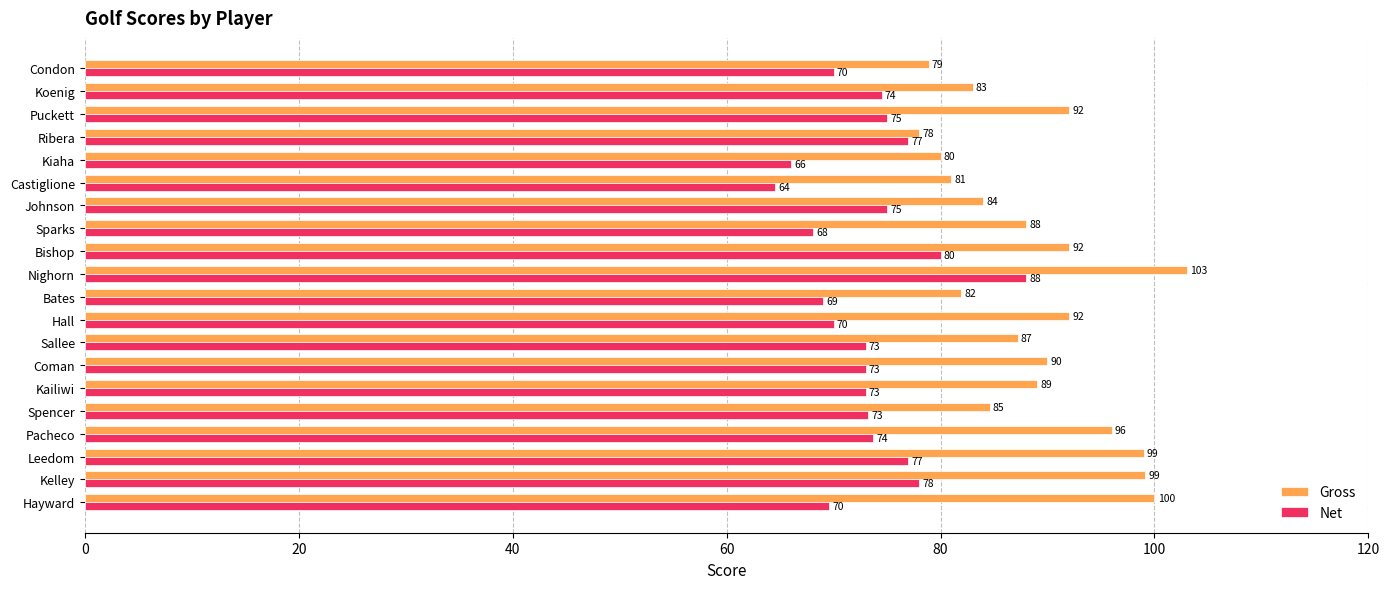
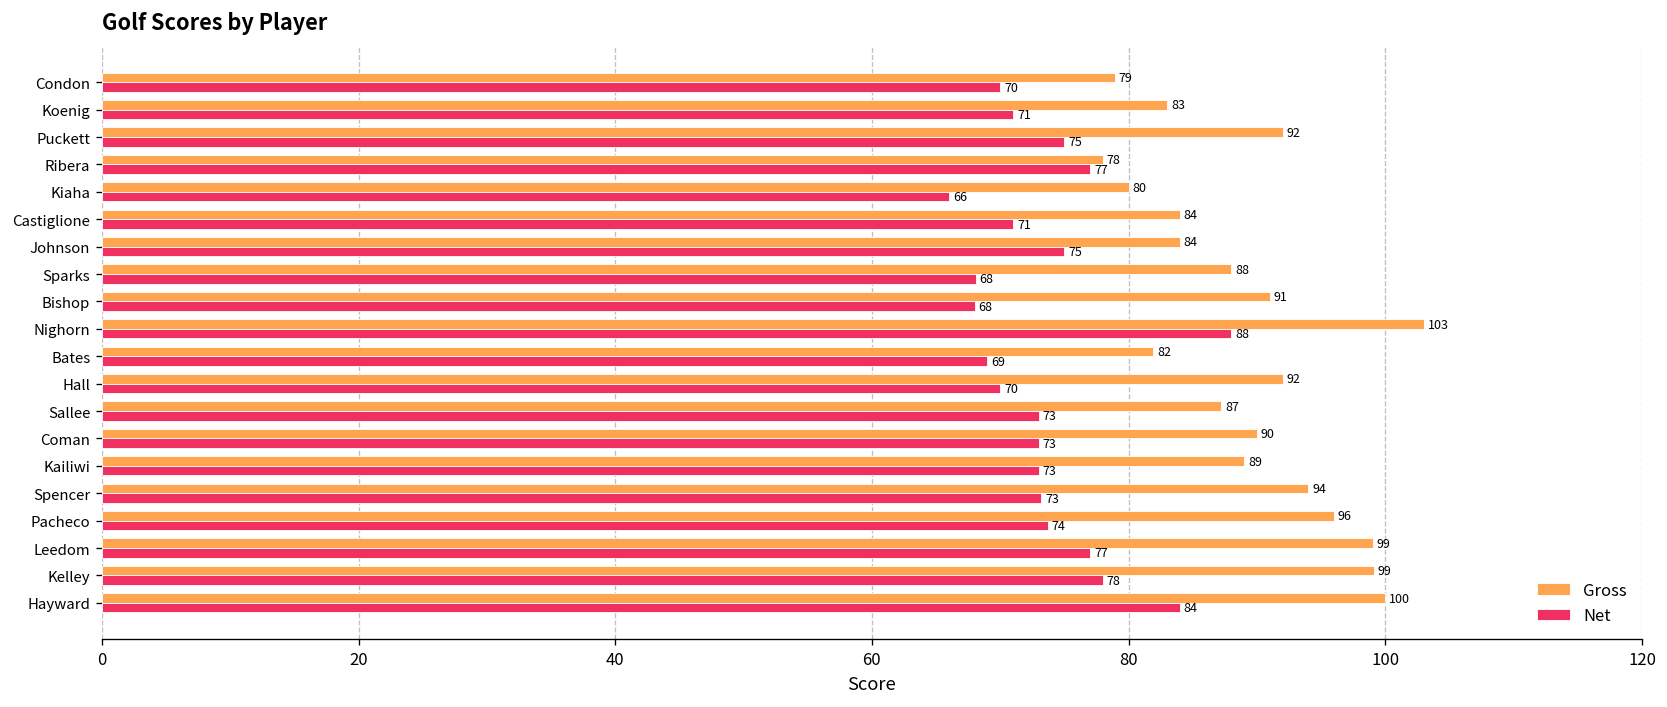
  {
    "Gross": {
      "Condon": 79,
      "Koenig": 83,
      "Puckett": 92,
      "Ribera": 78,
      "Kiaha": 80,
-     "Castiglione": 81,
+     "Castiglione": 84,
      "Johnson": 84,
      "Sparks": 88,
-     "Bishop": 92,
+     "Bishop": 91,
      "Nighorn": 103,
      "Bates": 82,
      "Hall": 92,
      "Sallee": 87,
      "Coman": 90,
      "Kailiwi": 89,
-     "Spencer": 85,
+     "Spencer": 94,
      "Pacheco": 96,
      "Leedom": 99,
      "Kelley": 99,
      "Hayward": 100
    },
    "Net": {
      "Condon": 70,
-     "Koenig": 74,
+     "Koenig": 71,
      "Puckett": 75,
      "Ribera": 77,
      "Kiaha": 66,
-     "Castiglione": 64,
+     "Castiglione": 71,
      "Johnson": 75,
      "Sparks": 68,
-     "Bishop": 80,
+     "Bishop": 68,
      "Nighorn": 88,
      "Bates": 69,
      "Hall": 70,
      "Sallee": 73,
      "Coman": 73,
      "Kailiwi": 73,
      "Spencer": 73,
      "Pacheco": 74,
      "Leedom": 77,
      "Kelley": 78,
-     "Hayward": 70
+     "Hayward": 84
    }
  }
